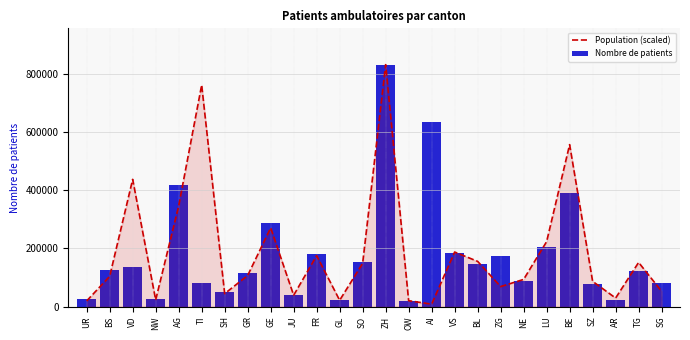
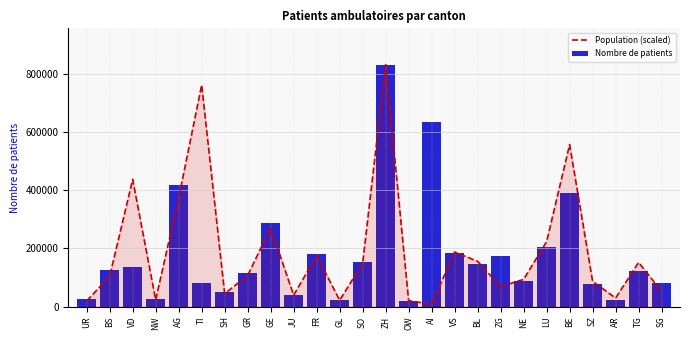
  {
    "Population (scaled)": {
      "UR": 20000,
      "BS": 100000,
      "VD": 440000,
      "NW": 20000,
-     "AG": 350000,
+     "AG": 370000,
      "TI": 760000,
      "SH": 40000,
      "GR": 110000,
      "GE": 270000,
      "JU": 40000,
      "FR": 180000,
      "GL": 20000,
      "SO": 150000,
      "ZH": 830000,
      "OW": 20000,
      "AI": 10000,
      "VS": 190000,
      "BL": 160000,
      "ZG": 70000,
      "NE": 90000,
      "LU": 220000,
      "BE": 560000,
      "SZ": 90000,
      "AR": 30000,
      "TG": 150000,
      "SG": 50000
    },
    "Nombre de patients": {
      "UR": 30000,
      "BS": 130000,
      "VD": 140000,
      "NW": 30000,
      "AG": 420000,
      "TI": 80000,
      "SH": 50000,
      "GR": 120000,
      "GE": 290000,
      "JU": 40000,
      "FR": 180000,
      "GL": 20000,
      "SO": 150000,
      "ZH": 830000,
      "OW": 20000,
      "AI": 630000,
      "VS": 180000,
      "BL": 150000,
      "ZG": 170000,
      "NE": 90000,
      "LU": 200000,
      "BE": 390000,
      "SZ": 80000,
      "AR": 20000,
      "TG": 120000,
      "SG": 80000
    }
  }
